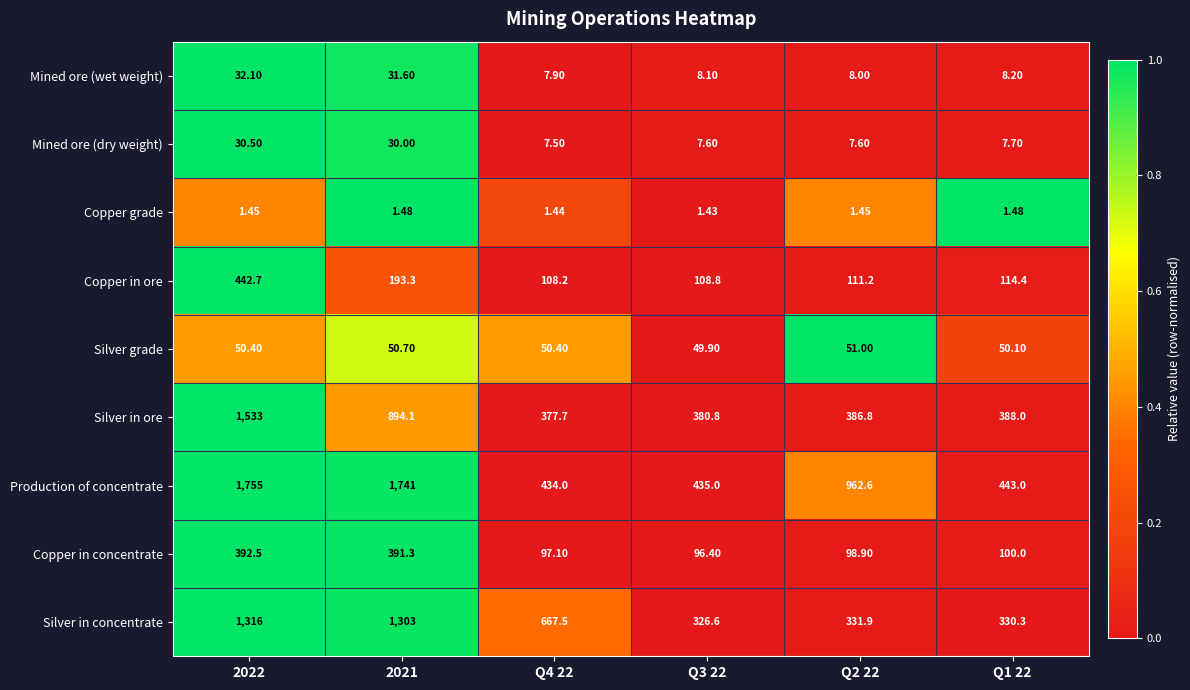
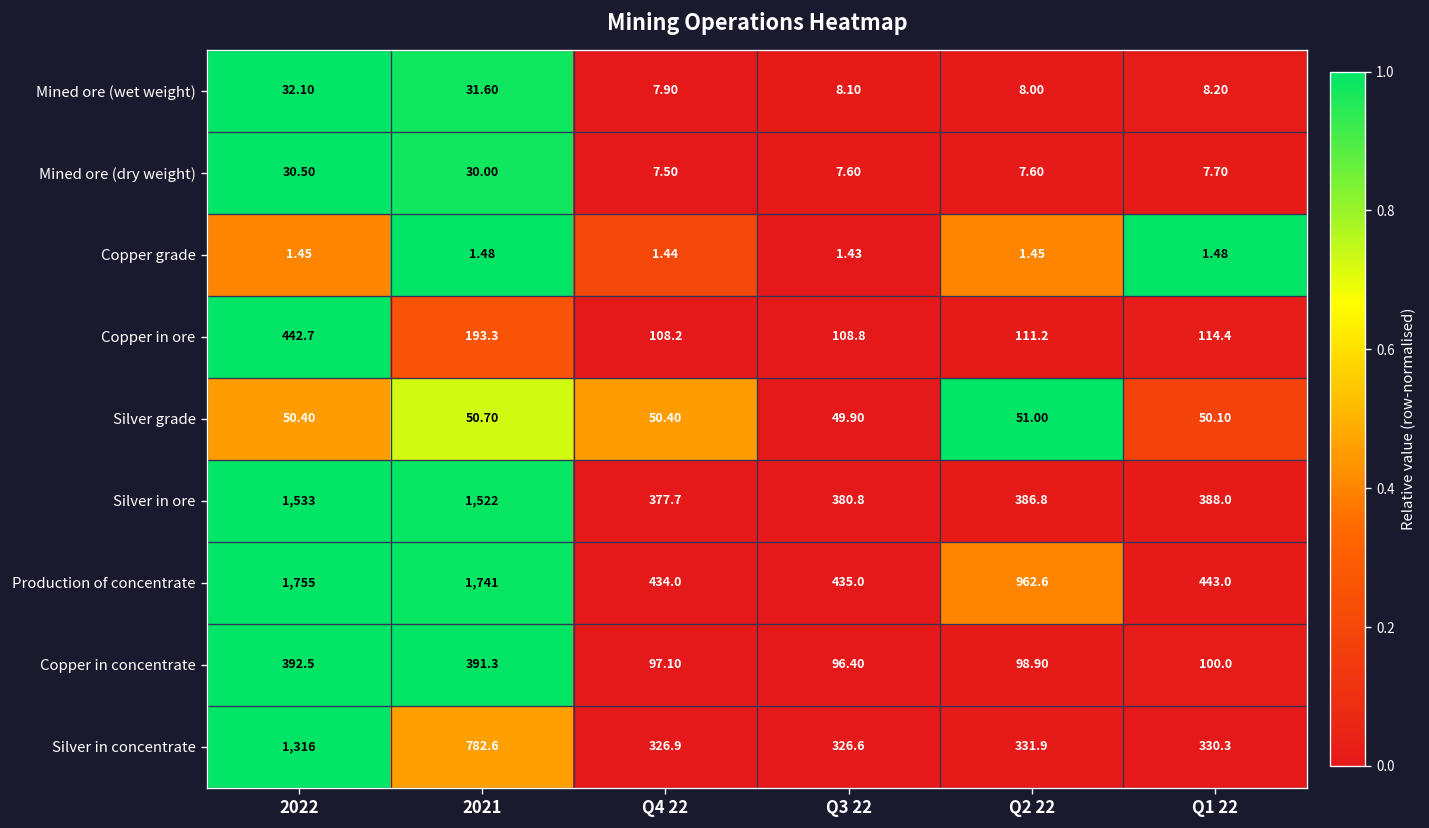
  {
    "Mined ore (wet weight)": {
      "2022": "32.10",
      "2021": "31.60",
      "Q4 22": "7.90",
      "Q3 22": "8.10",
      "Q2 22": "8.00",
      "Q1 22": "8.20"
    },
    "Mined ore (dry weight)": {
      "2022": "30.50",
      "2021": "30.00",
      "Q4 22": "7.50",
      "Q3 22": "7.60",
      "Q2 22": "7.60",
      "Q1 22": "7.70"
    },
    "Copper grade": {
      "2022": "1.45",
      "2021": "1.48",
      "Q4 22": "1.44",
      "Q3 22": "1.43",
      "Q2 22": "1.45",
      "Q1 22": "1.48"
    },
    "Copper in ore": {
      "2022": "442.7",
      "2021": "193.3",
      "Q4 22": "108.2",
      "Q3 22": "108.8",
      "Q2 22": "111.2",
      "Q1 22": "114.4"
    },
    "Silver grade": {
      "2022": "50.40",
      "2021": "50.70",
      "Q4 22": "50.40",
      "Q3 22": "49.90",
      "Q2 22": "51.00",
      "Q1 22": "50.10"
    },
    "Silver in ore": {
      "2022": "1,533",
-     "2021": "894.1",
+     "2021": "1,522",
      "Q4 22": "377.7",
      "Q3 22": "380.8",
      "Q2 22": "386.8",
      "Q1 22": "388.0"
    },
    "Production of concentrate": {
      "2022": "1,755",
      "2021": "1,741",
      "Q4 22": "434.0",
      "Q3 22": "435.0",
      "Q2 22": "962.6",
      "Q1 22": "443.0"
    },
    "Copper in concentrate": {
      "2022": "392.5",
      "2021": "391.3",
      "Q4 22": "97.10",
      "Q3 22": "96.40",
      "Q2 22": "98.90",
      "Q1 22": "100.0"
    },
    "Silver in concentrate": {
      "2022": "1,316",
-     "2021": "1,303",
-     "Q4 22": "667.5",
+     "2021": "782.6",
+     "Q4 22": "326.9",
      "Q3 22": "326.6",
      "Q2 22": "331.9",
      "Q1 22": "330.3"
    }
  }
